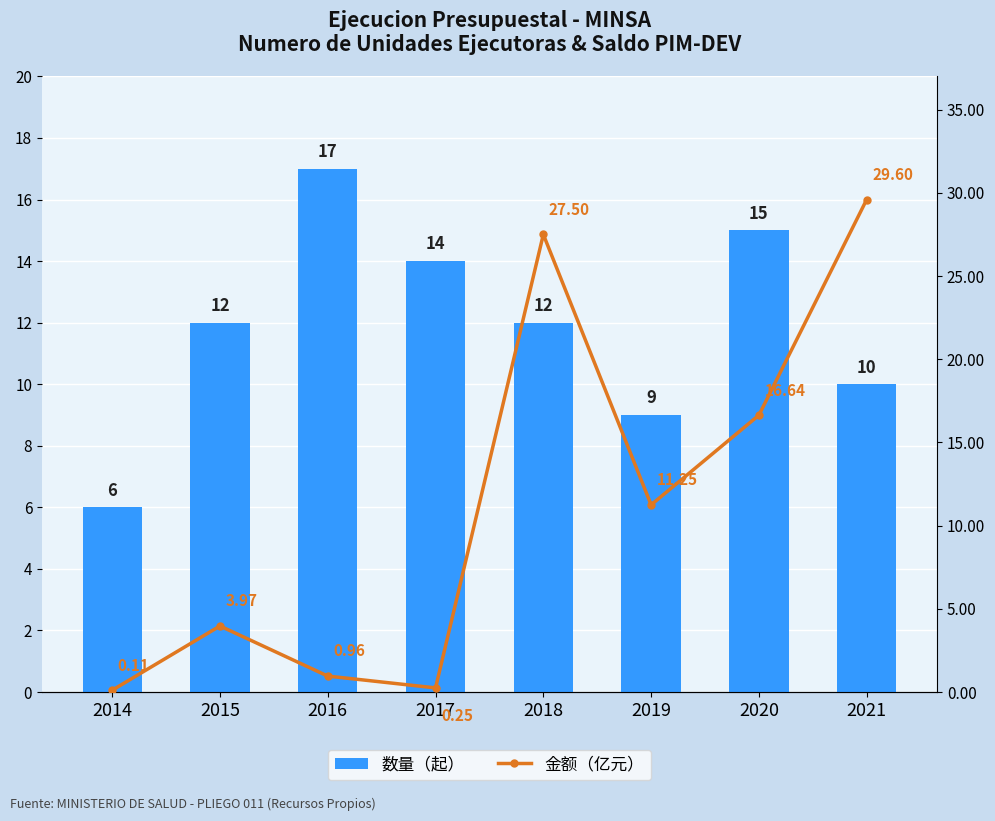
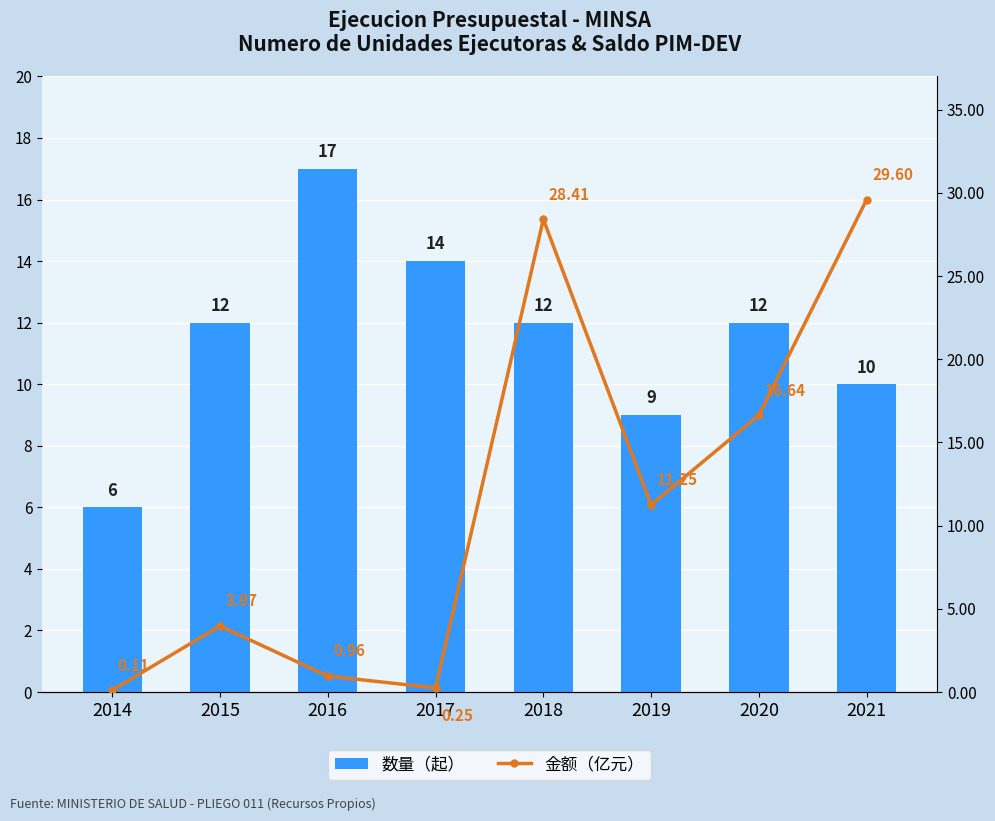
  {
    "数量（起）": {
      "2014": 6,
      "2015": 12,
      "2016": 17,
      "2017": 14,
      "2018": 12,
      "2019": 9,
-     "2020": 15,
+     "2020": 12,
      "2021": 10
    },
    "金额（亿元）": {
      "2014": 0.11,
      "2015": 3.97,
      "2016": 0.96,
      "2017": 0.25,
-     "2018": 27.50,
+     "2018": 28.41,
      "2019": 11.25,
      "2020": 16.64,
      "2021": 29.60
    }
  }
